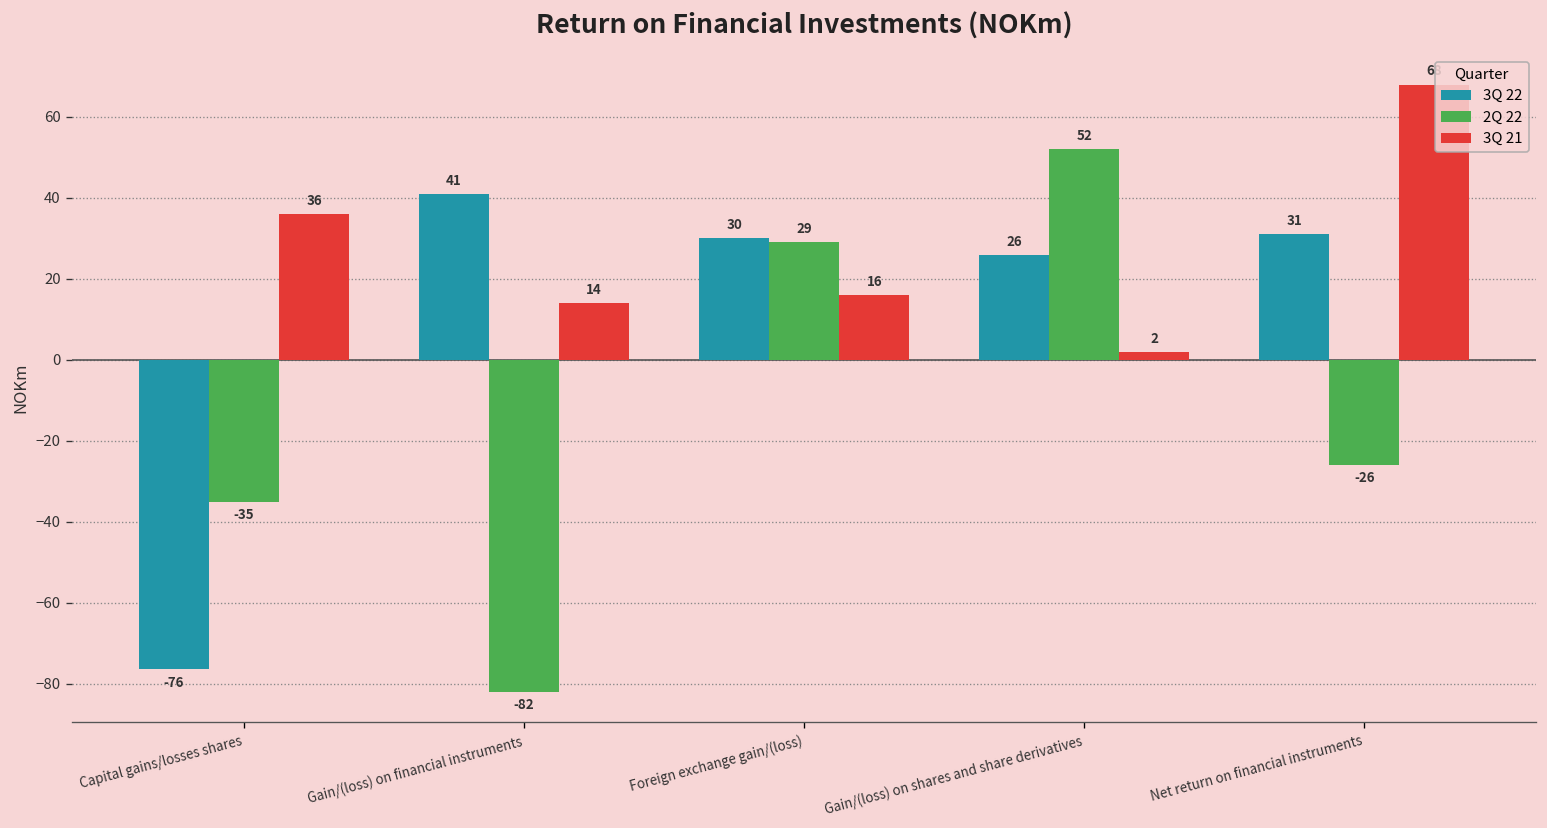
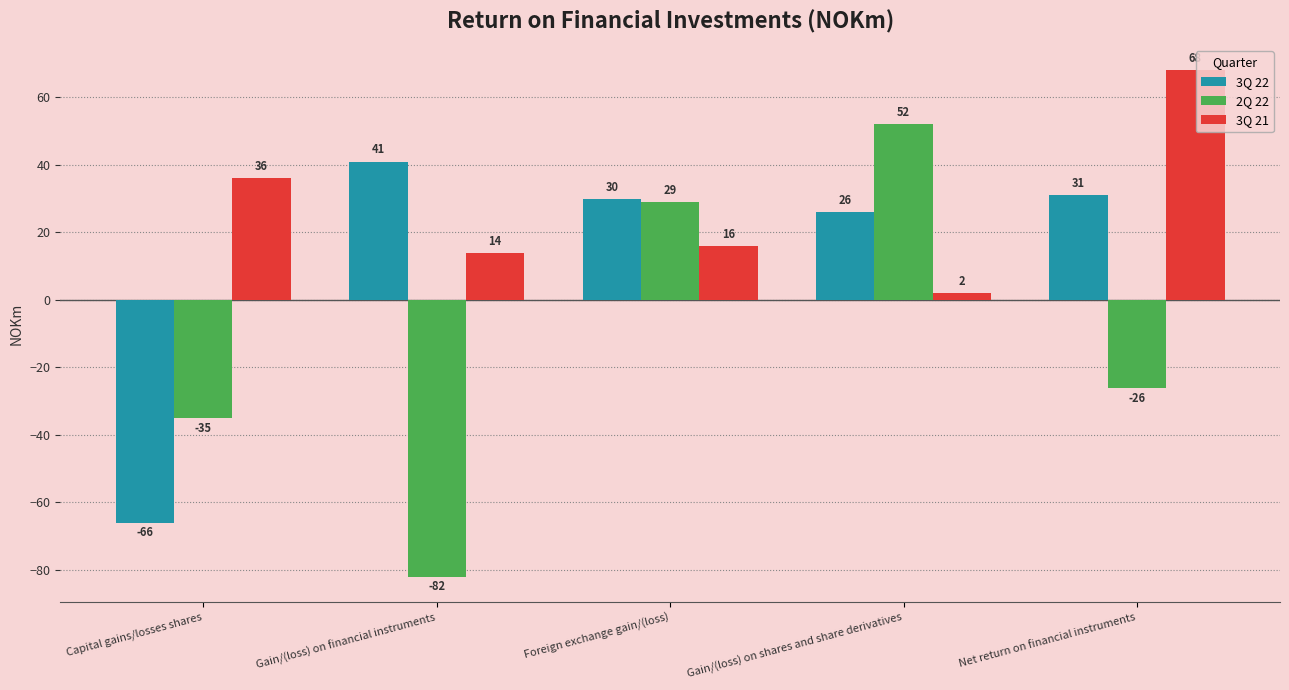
  {
    "3Q 22": {
-     "Capital gains/losses shares": -76,
+     "Capital gains/losses shares": -66,
      "Gain/(loss) on financial instruments": 41,
      "Foreign exchange gain/(loss)": 30,
      "Gain/(loss) on shares and share derivatives": 26,
      "Net return on financial instruments": 31
    },
    "2Q 22": {
      "Capital gains/losses shares": -35,
      "Gain/(loss) on financial instruments": -82,
      "Foreign exchange gain/(loss)": 29,
      "Gain/(loss) on shares and share derivatives": 52,
      "Net return on financial instruments": -26
    },
    "3Q 21": {
      "Capital gains/losses shares": 36,
      "Gain/(loss) on financial instruments": 14,
      "Foreign exchange gain/(loss)": 16,
      "Gain/(loss) on shares and share derivatives": 2
    }
  }
